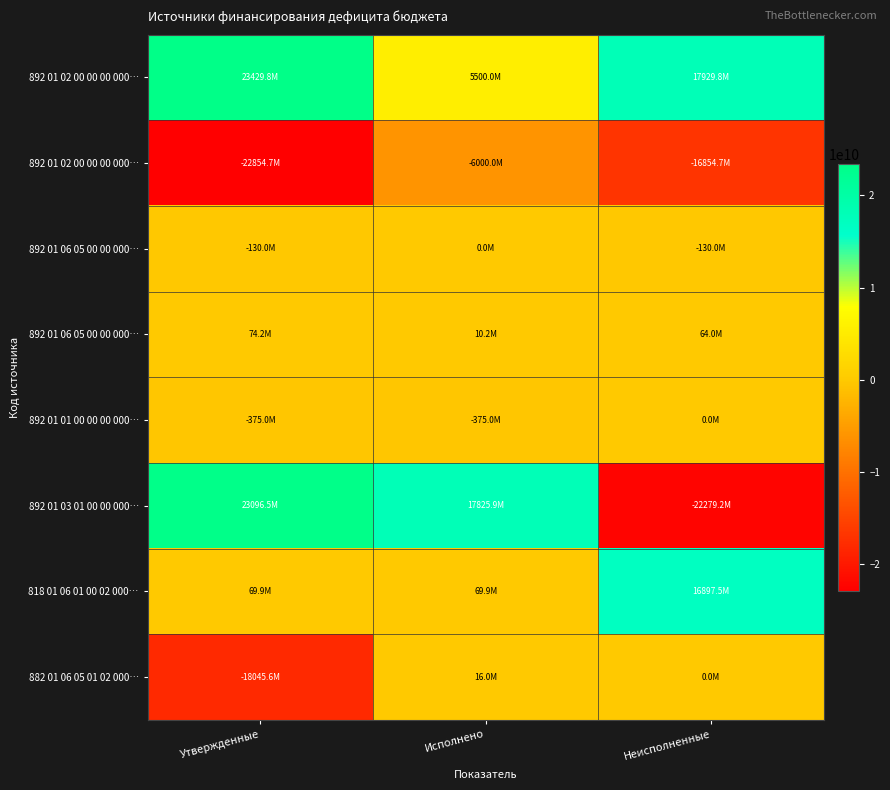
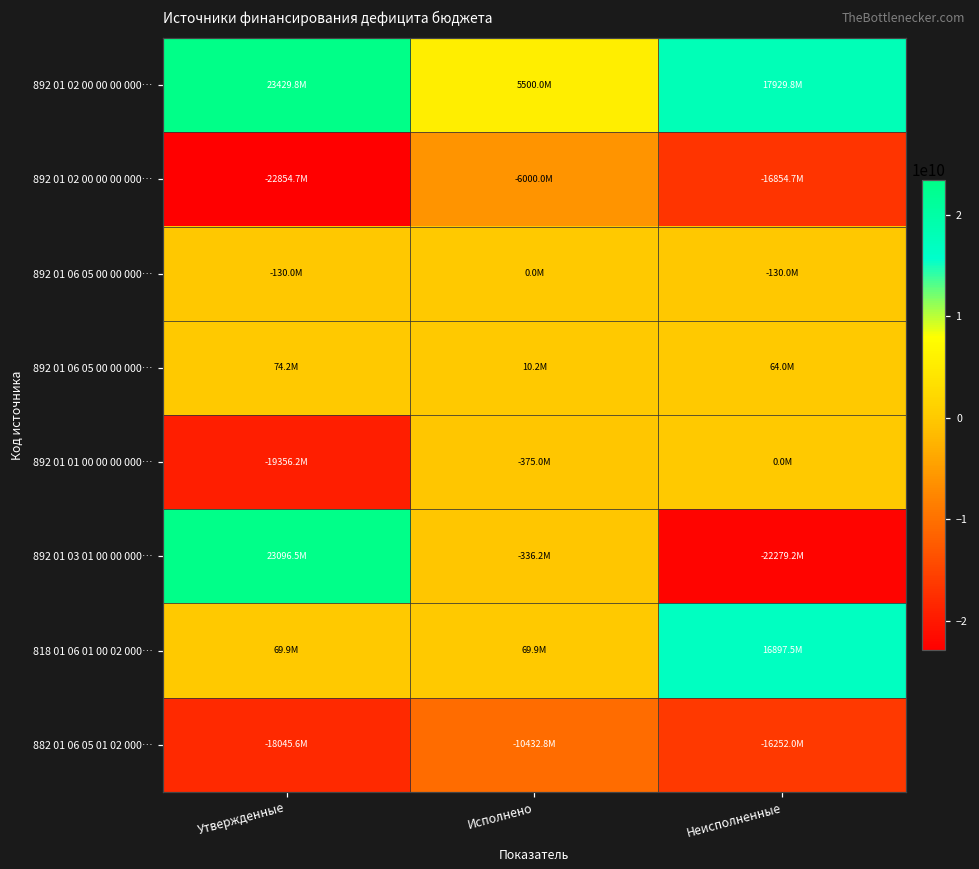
  {
    "892 01 01 00 00 00 000…": {
-     "Утвержденные": "-375.0M",
+     "Утвержденные": "-19356.2M",
      "Исполнено": "-375.0M",
      "Неисполненные": "0.0M"
    },
    "892 01 03 01 00 00 000…": {
      "Утвержденные": "23096.5M",
-     "Исполнено": "17825.9M",
+     "Исполнено": "-336.2M",
      "Неисполненные": "-22279.2M"
    },
    "818 01 06 01 00 02 000…": {
      "Утвержденные": "69.9M",
      "Исполнено": "69.9M",
      "Неисполненные": "16897.5M"
    },
    "882 01 06 05 01 02 000…": {
      "Утвержденные": "-18045.6M",
-     "Исполнено": "16.0M",
-     "Неисполненные": "0.0M"
+     "Исполнено": "-10432.8M",
+     "Неисполненные": "-16252.0M"
    }
  }
